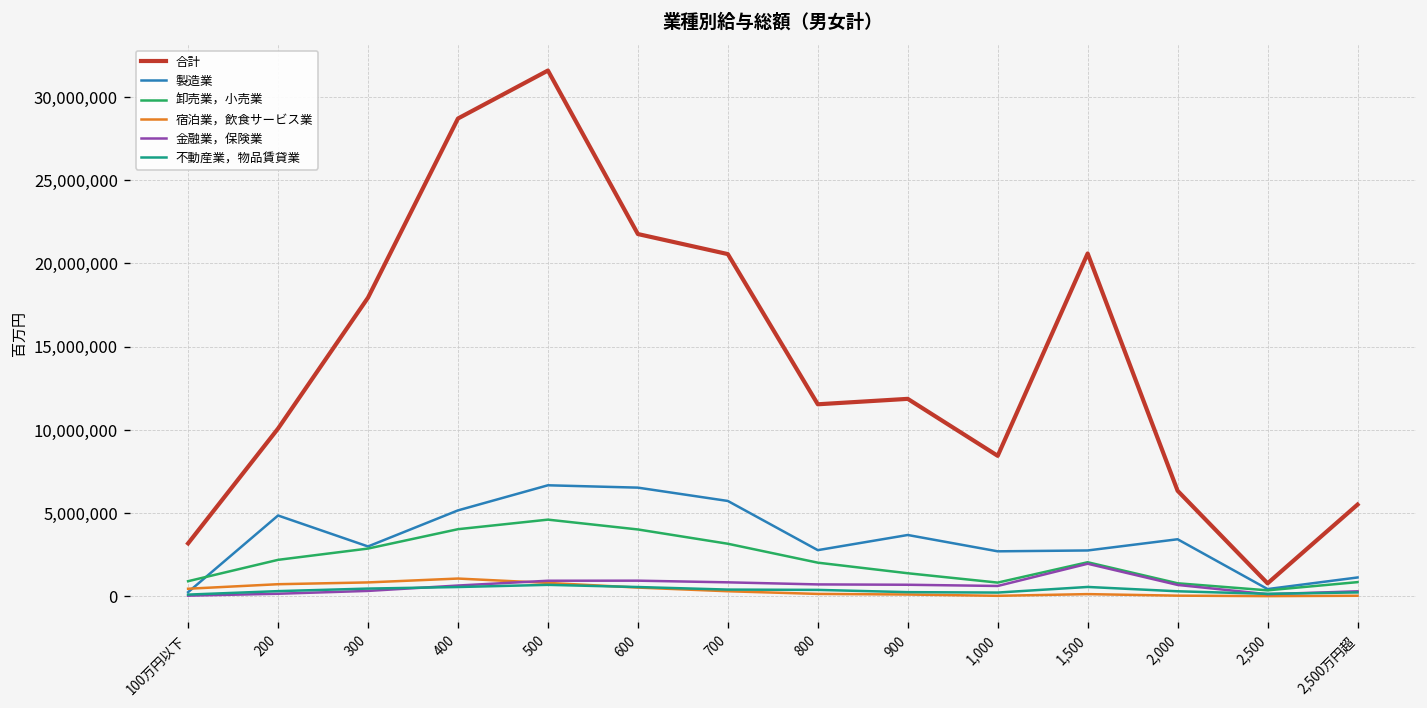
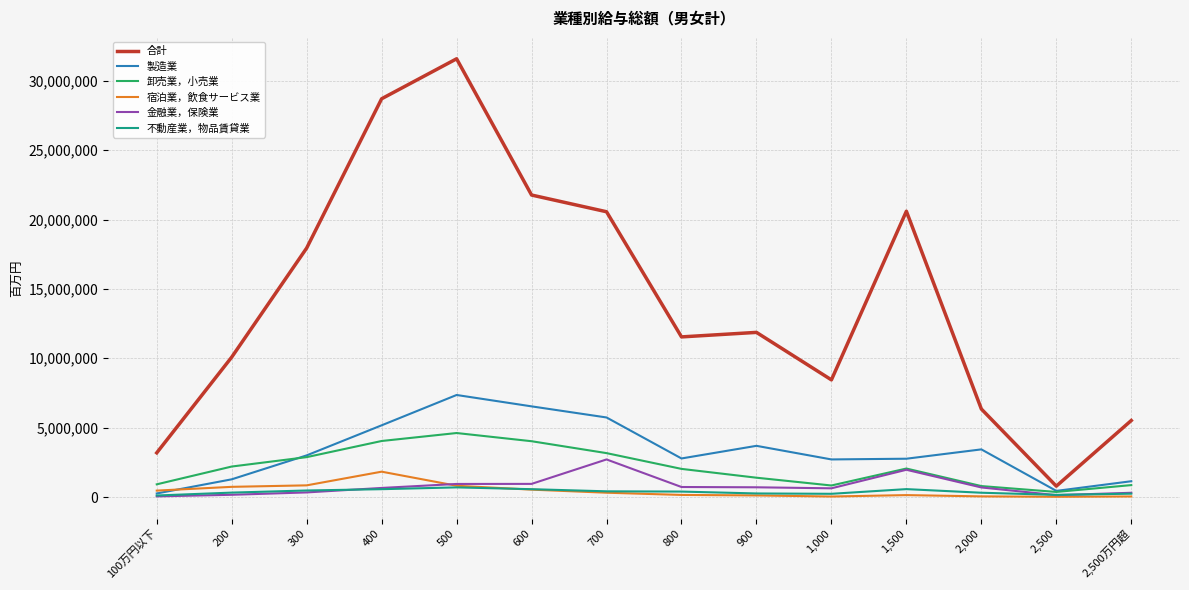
  {
    "合計": {
      "100万円以下": "3,200,000",
      "200": "10,100,000",
      "300": "17,900,000",
      "400": "28,700,000",
      "500": "31,600,000",
      "600": "21,800,000",
      "700": "20,600,000",
      "800": "11,500,000",
      "900": "11,900,000",
      "1,000": "8,400,000",
      "1,500": "20,600,000",
      "2,000": "6,300,000",
      "2,500": "800,000",
      "2,500万円超": "5,500,000"
    },
    "製造業": {
-     "200": "4,900,000",
+     "200": "1,300,000",
      "400": "5,200,000",
-     "500": "6,700,000",
+     "500": "7,400,000",
      "600": "6,500,000",
      "700": "5,700,000",
      "800": "2,800,000",
      "900": "3,700,000",
      "1,000": "2,700,000",
      "1,500": "2,800,000",
      "2,000": "3,400,000",
      "2,500万円超": "1,100,000"
    },
    "宿泊業，飲食サービス業": {
      "100万円以下": "500,000",
      "200": "700,000",
      "300": "800,000",
-     "400": "1,100,000",
+     "400": "1,800,000",
      "800": "200,000",
      "1,000": "0",
      "1,500": "100,000",
      "2,000": "0",
      "2,500万円超": "0"
    },
    "金融業，保険業": {
      "600": "900,000",
-     "700": "800,000",
+     "700": "2,700,000",
      "800": "700,000",
      "900": "700,000",
      "1,000": "600,000"
    }
  }
